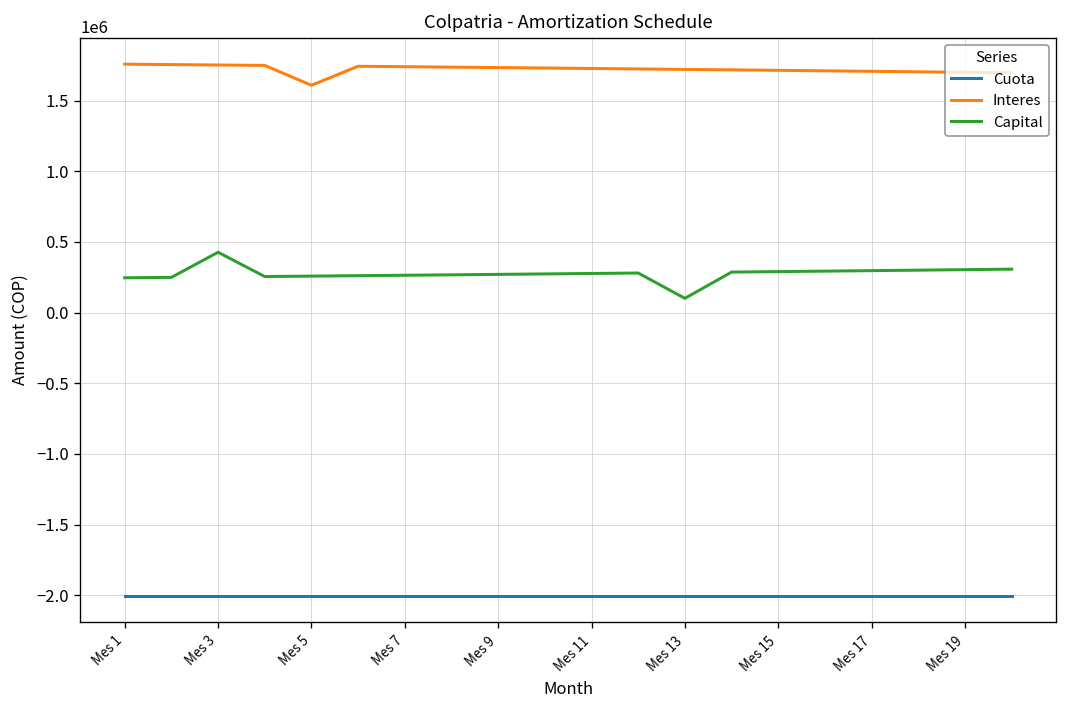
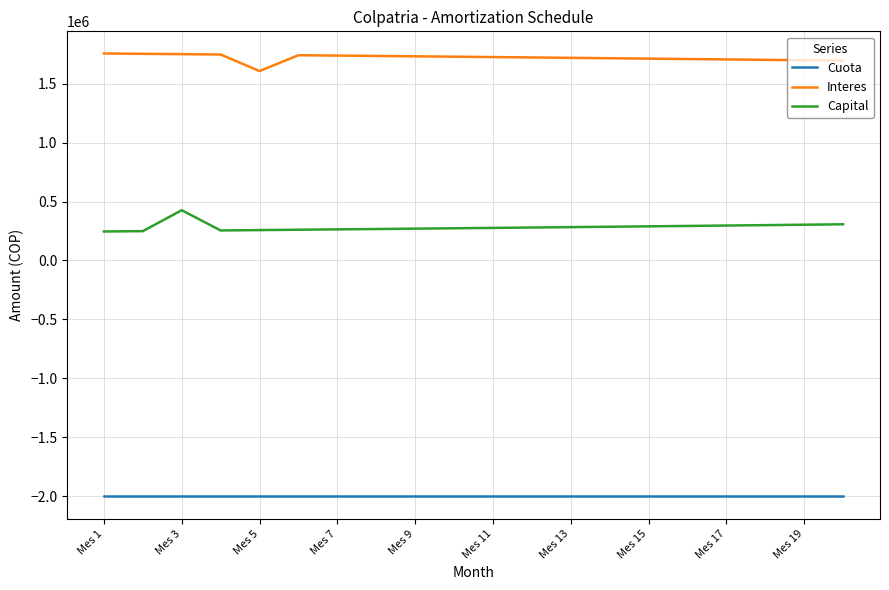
  {
    "Cuota": {
      "Mes 1": -2000000,
      "Mes 3": -2000000,
      "Mes 5": -2000000,
      "Mes 7": -2000000,
      "Mes 9": -2000000,
      "Mes 11": -2000000,
      "Mes 13": -2000000,
      "Mes 15": -2000000,
      "Mes 17": -2000000,
      "Mes 19": -2000000
    },
    "Interes": {
      "Mes 1": 1760000,
      "Mes 3": 1750000,
      "Mes 5": 1610000,
      "Mes 7": 1740000,
      "Mes 9": 1730000,
      "Mes 11": 1730000,
      "Mes 13": 1720000,
      "Mes 15": 1710000,
      "Mes 17": 1710000
    },
    "Capital": {
      "Mes 1": 250000,
      "Mes 3": 430000,
      "Mes 5": 260000,
      "Mes 7": 260000,
      "Mes 9": 270000,
      "Mes 11": 280000,
-     "Mes 13": 100000,
+     "Mes 13": 280000,
      "Mes 15": 290000,
      "Mes 17": 300000,
      "Mes 19": 300000
    }
  }
